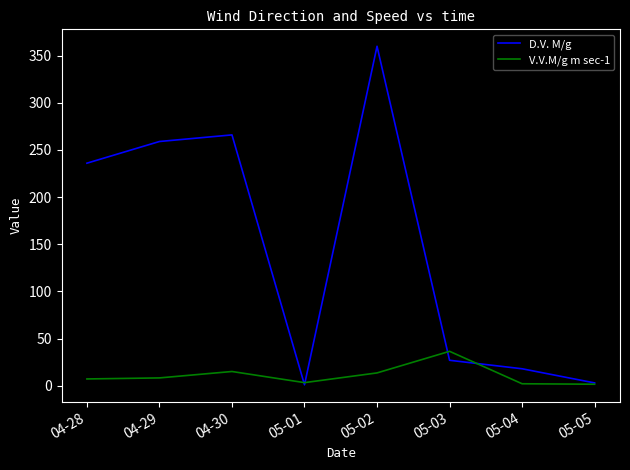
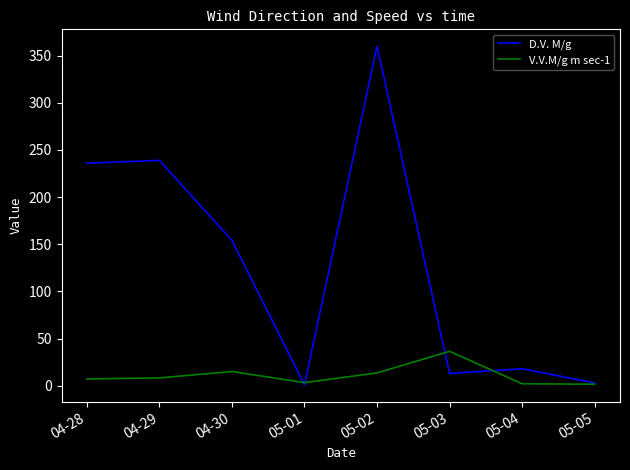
  {
    "D.V. M/g": {
      "04-28": 240,
-     "04-29": 260,
-     "04-30": 270,
+     "04-29": 240,
+     "04-30": 150,
      "05-02": 360,
-     "05-03": 30,
+     "05-03": 10,
      "05-04": 20
    },
    "V.V.M/g m sec-1": {
      "04-28": 10,
      "04-29": 10,
      "04-30": 20,
      "05-02": 10,
      "05-03": 40,
      "05-04": 0
    }
  }
